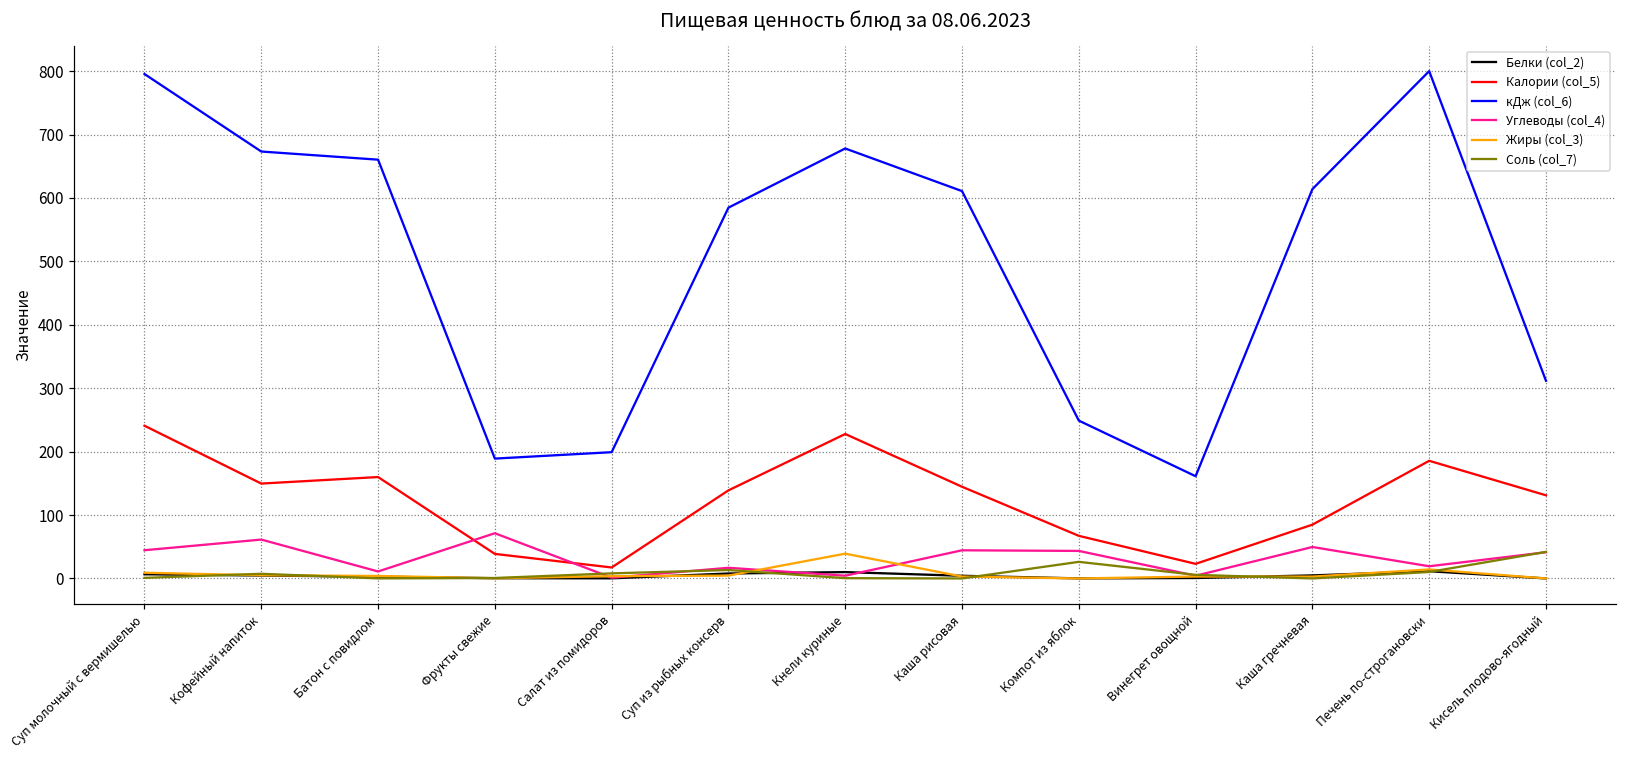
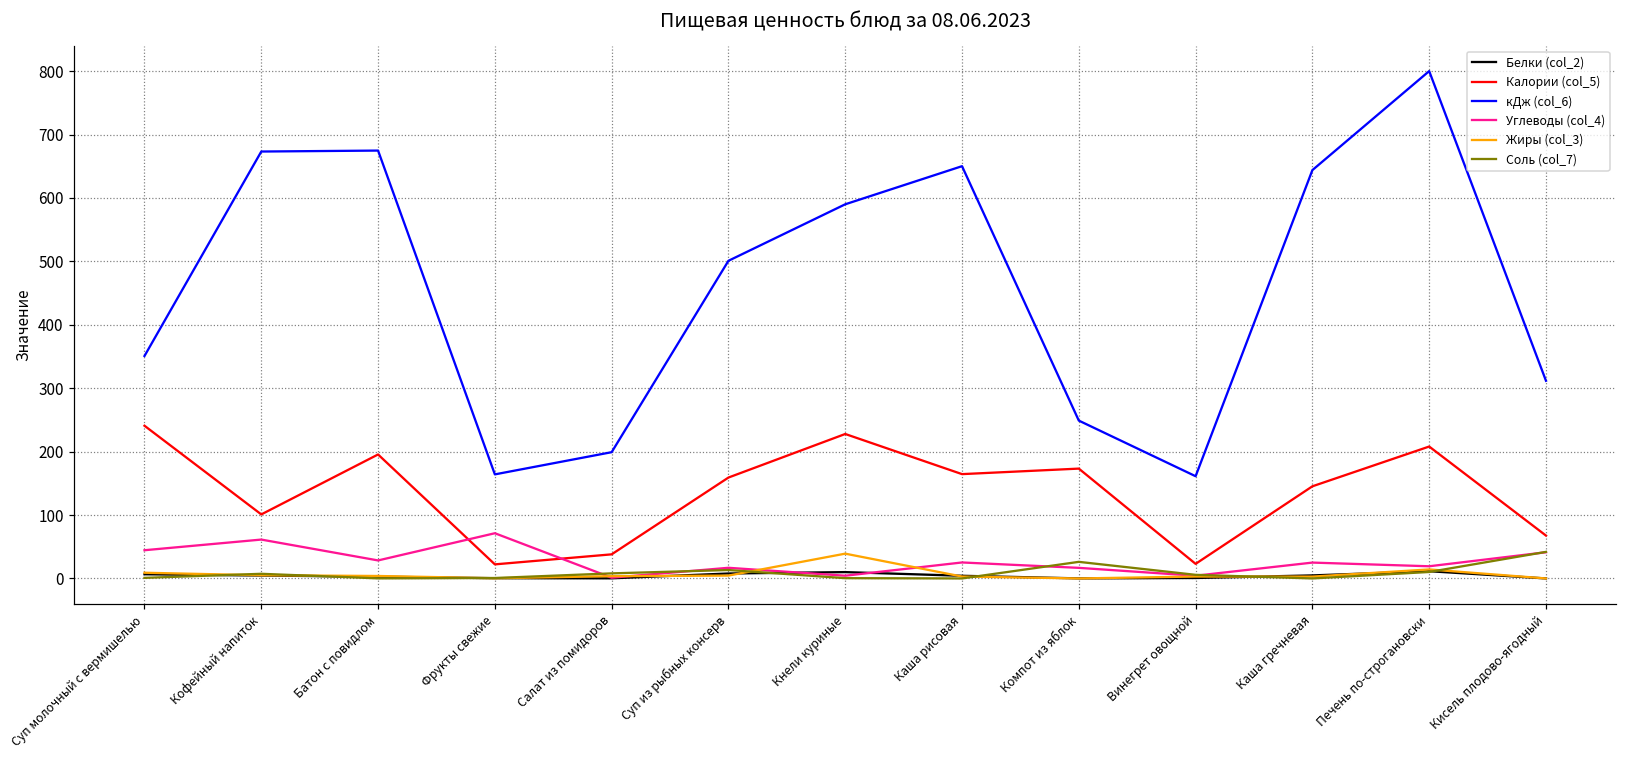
  {
    "Белки (col_2)": {
      "Кнели куриные": 10
    },
    "Калории (col_5)": {
      "Суп молочный с вермишелью": 240,
-     "Кофейный напиток": 150,
-     "Батон с повидлом": 160,
-     "Фрукты свежие": 40,
-     "Салат из помидоров": 20,
-     "Суп из рыбных консерв": 140,
+     "Кофейный напиток": 100,
+     "Батон с повидлом": 200,
+     "Фрукты свежие": 20,
+     "Салат из помидоров": 40,
+     "Суп из рыбных консерв": 160,
      "Кнели куриные": 230,
-     "Каша рисовая": 140,
-     "Компот из яблок": 70,
+     "Каша рисовая": 160,
+     "Компот из яблок": 170,
      "Винегрет овощной": 20,
-     "Каша гречневая": 80,
-     "Печень по-строгановски": 190,
-     "Кисель плодово-ягодный": 130
+     "Каша гречневая": 150,
+     "Печень по-строгановски": 210,
+     "Кисель плодово-ягодный": 70
    },
    "кДж (col_6)": {
-     "Суп молочный с вермишелью": 800,
+     "Суп молочный с вермишелью": 350,
      "Кофейный напиток": 670,
-     "Батон с повидлом": 660,
-     "Фрукты свежие": 190,
+     "Батон с повидлом": 670,
+     "Фрукты свежие": 160,
      "Салат из помидоров": 200,
-     "Суп из рыбных консерв": 580,
-     "Кнели куриные": 680,
-     "Каша рисовая": 610,
+     "Суп из рыбных консерв": 500,
+     "Кнели куриные": 590,
+     "Каша рисовая": 650,
      "Компот из яблок": 250,
      "Винегрет овощной": 160,
-     "Каша гречневая": 610,
+     "Каша гречневая": 640,
      "Печень по-строгановски": 800,
      "Кисель плодово-ягодный": 310
    },
    "Углеводы (col_4)": {
      "Суп молочный с вермишелью": 40,
      "Кофейный напиток": 60,
-     "Батон с повидлом": 10,
+     "Батон с повидлом": 30,
      "Фрукты свежие": 70,
-     "Каша рисовая": 40,
-     "Компот из яблок": 40,
-     "Каша гречневая": 50,
+     "Каша рисовая": 30,
+     "Компот из яблок": 20,
+     "Каша гречневая": 30,
      "Печень по-строгановски": 20
    },
    "Жиры (col_3)": {
      "Кнели куриные": 40
    },
    "Соль (col_7)": {
      "Суп молочный с вермишелью": 0,
      "Салат из помидоров": 10,
      "Компот из яблок": 30
    }
  }
